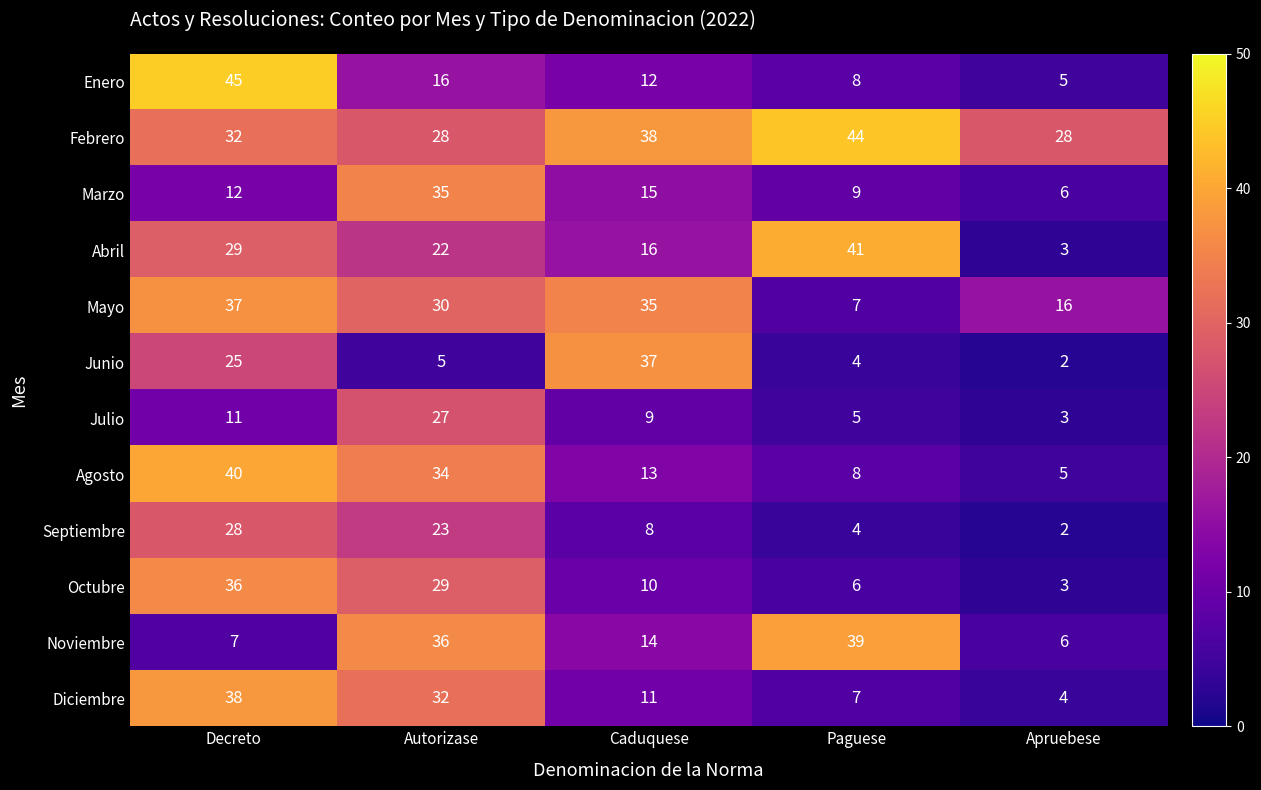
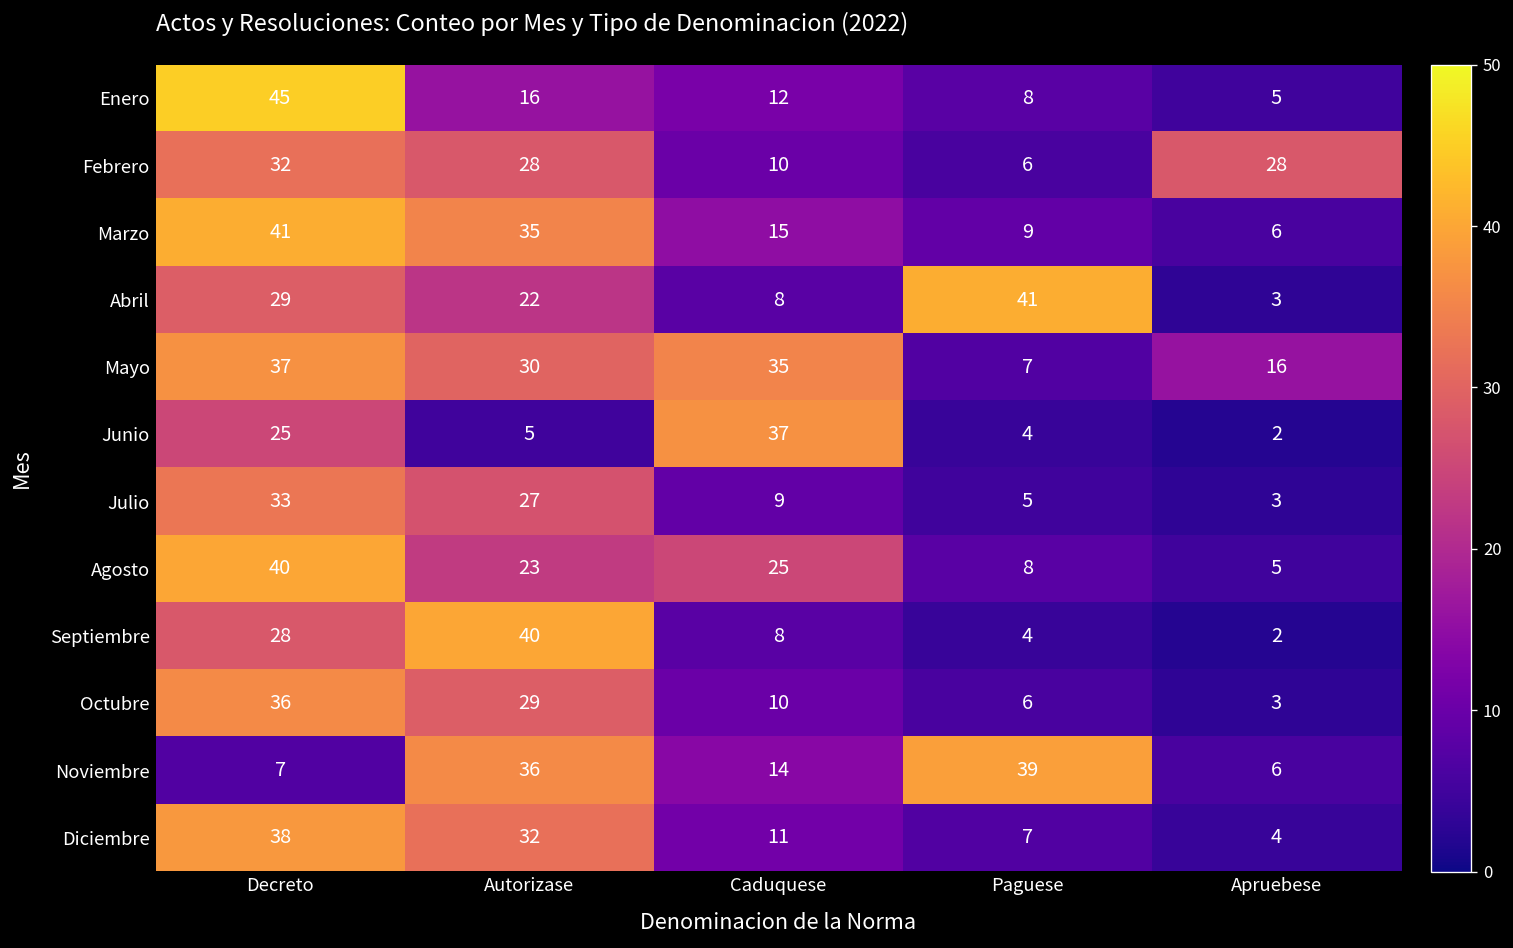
  {
    "Enero": {
      "Decreto": 45,
      "Autorizase": 16,
      "Caduquese": 12,
      "Paguese": 8,
      "Apruebese": 5
    },
    "Febrero": {
      "Decreto": 32,
      "Autorizase": 28,
-     "Caduquese": 38,
-     "Paguese": 44,
+     "Caduquese": 10,
+     "Paguese": 6,
      "Apruebese": 28
    },
    "Marzo": {
-     "Decreto": 12,
+     "Decreto": 41,
      "Autorizase": 35,
      "Caduquese": 15,
      "Paguese": 9,
      "Apruebese": 6
    },
    "Abril": {
      "Decreto": 29,
      "Autorizase": 22,
-     "Caduquese": 16,
+     "Caduquese": 8,
      "Paguese": 41,
      "Apruebese": 3
    },
    "Mayo": {
      "Decreto": 37,
      "Autorizase": 30,
      "Caduquese": 35,
      "Paguese": 7,
      "Apruebese": 16
    },
    "Junio": {
      "Decreto": 25,
      "Autorizase": 5,
      "Caduquese": 37,
      "Paguese": 4,
      "Apruebese": 2
    },
    "Julio": {
-     "Decreto": 11,
+     "Decreto": 33,
      "Autorizase": 27,
      "Caduquese": 9,
      "Paguese": 5,
      "Apruebese": 3
    },
    "Agosto": {
      "Decreto": 40,
-     "Autorizase": 34,
-     "Caduquese": 13,
+     "Autorizase": 23,
+     "Caduquese": 25,
      "Paguese": 8,
      "Apruebese": 5
    },
    "Septiembre": {
      "Decreto": 28,
-     "Autorizase": 23,
+     "Autorizase": 40,
      "Caduquese": 8,
      "Paguese": 4,
      "Apruebese": 2
    },
    "Octubre": {
      "Decreto": 36,
      "Autorizase": 29,
      "Caduquese": 10,
      "Paguese": 6,
      "Apruebese": 3
    },
    "Noviembre": {
      "Decreto": 7,
      "Autorizase": 36,
      "Caduquese": 14,
      "Paguese": 39,
      "Apruebese": 6
    },
    "Diciembre": {
      "Decreto": 38,
      "Autorizase": 32,
      "Caduquese": 11,
      "Paguese": 7,
      "Apruebese": 4
    }
  }
